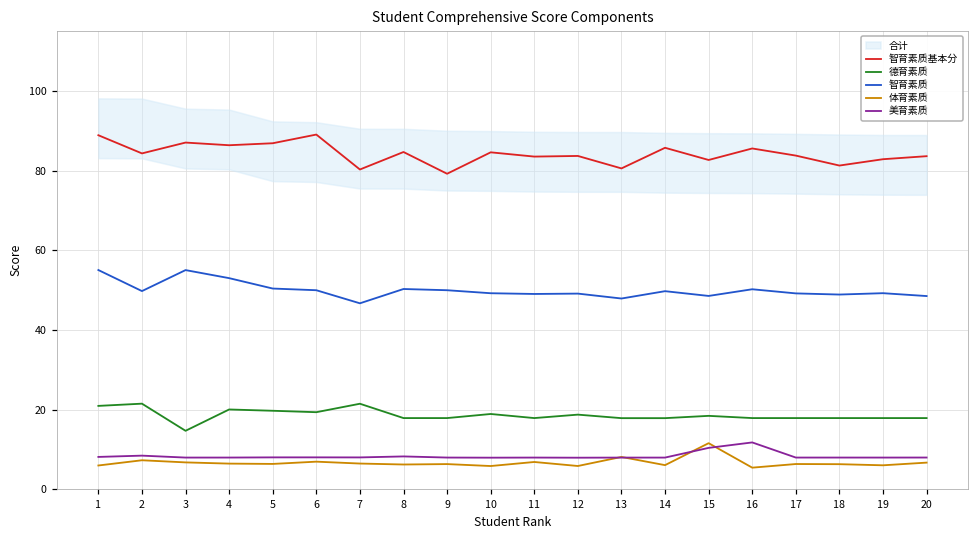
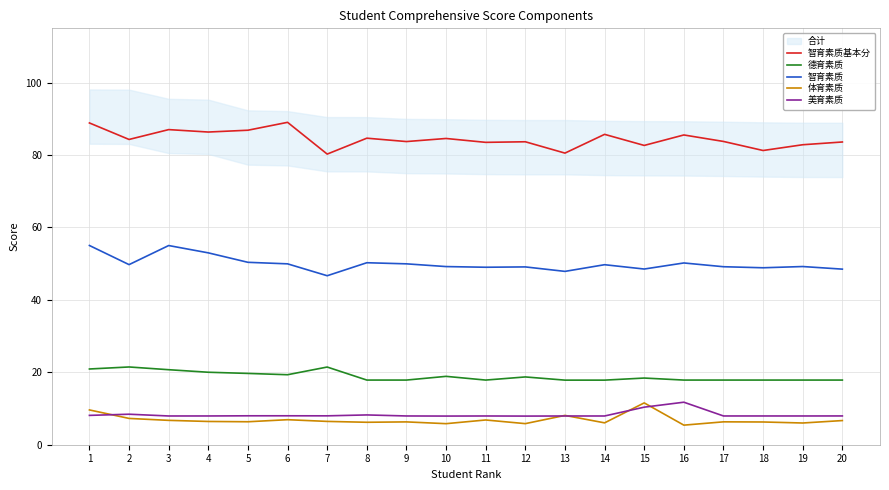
  {
    "智育素质基本分": {
      "1": 89,
      "2": 84,
      "3": 87,
      "4": 86,
      "5": 87,
      "6": 89,
      "7": 80,
      "8": 85,
-     "9": 79,
+     "9": 84,
      "10": 85,
      "11": 84,
      "12": 84,
      "13": 81,
      "14": 86,
      "15": 83,
      "16": 86,
      "17": 84,
      "18": 81,
      "19": 83,
      "20": 84
    },
    "德育素质": {
      "1": 21,
      "2": 21,
-     "3": 15,
+     "3": 21,
      "4": 20,
      "5": 20,
      "6": 19,
      "7": 21,
      "8": 18,
      "9": 18,
      "10": 19,
      "11": 18,
      "12": 19,
      "13": 18,
      "14": 18,
      "15": 18,
      "16": 18,
      "17": 18,
      "18": 18,
      "19": 18,
      "20": 18
    },
    "智育素质": {
      "1": 55,
      "2": 50,
      "3": 55,
      "4": 53,
      "5": 50,
      "6": 50,
      "7": 47,
      "8": 50,
      "9": 50,
      "10": 49,
      "11": 49,
      "12": 49,
      "13": 48,
      "14": 50,
      "15": 49,
      "16": 50,
      "17": 49,
      "18": 49,
      "19": 49,
      "20": 48
    },
    "体育素质": {
-     "1": 6,
+     "1": 10,
      "2": 7,
      "3": 7,
      "4": 6,
      "5": 6,
      "6": 7,
      "7": 6,
      "8": 6,
      "9": 6,
      "10": 6,
      "11": 7,
      "12": 6,
      "14": 6,
      "15": 12,
      "16": 5,
      "17": 6,
      "18": 6,
      "19": 6,
      "20": 7
    },
    "美育素质": {
      "1": 8,
      "2": 8,
      "3": 8,
      "4": 8,
      "5": 8,
      "6": 8,
      "7": 8,
      "8": 8,
      "9": 8,
      "10": 8,
      "11": 8,
      "12": 8,
      "14": 8,
      "15": 10,
      "16": 12,
      "17": 8,
      "18": 8,
      "19": 8,
      "20": 8
    }
  }
